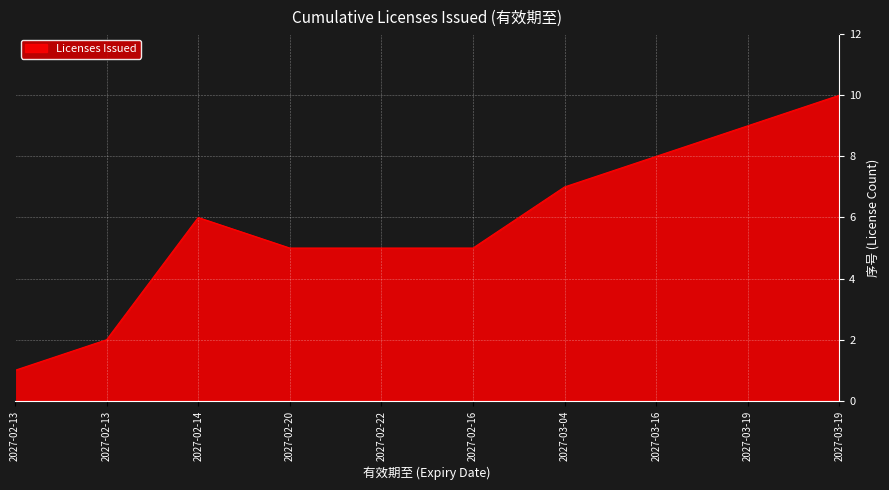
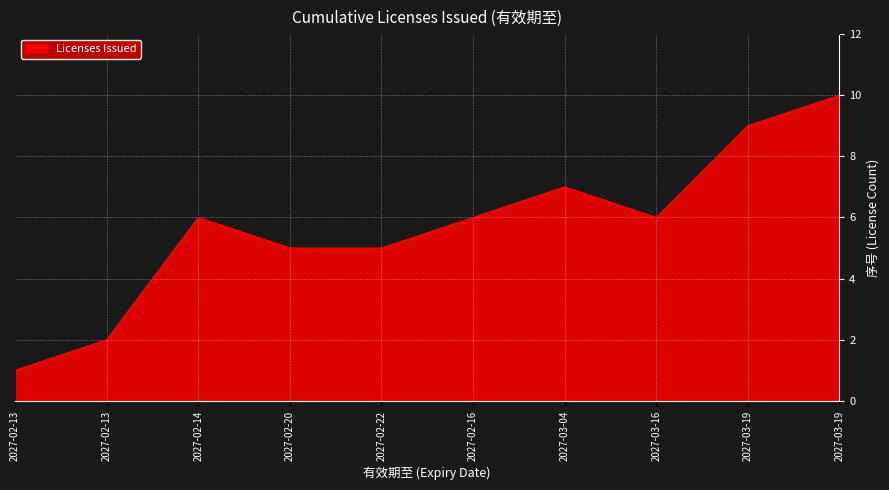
  {
    "2027-02-14": 6,
    "2027-02-20": 5,
    "2027-02-22": 5,
-   "2027-02-16": 5,
+   "2027-02-16": 6,
    "2027-03-04": 7,
-   "2027-03-16": 8
+   "2027-03-16": 6
  }
